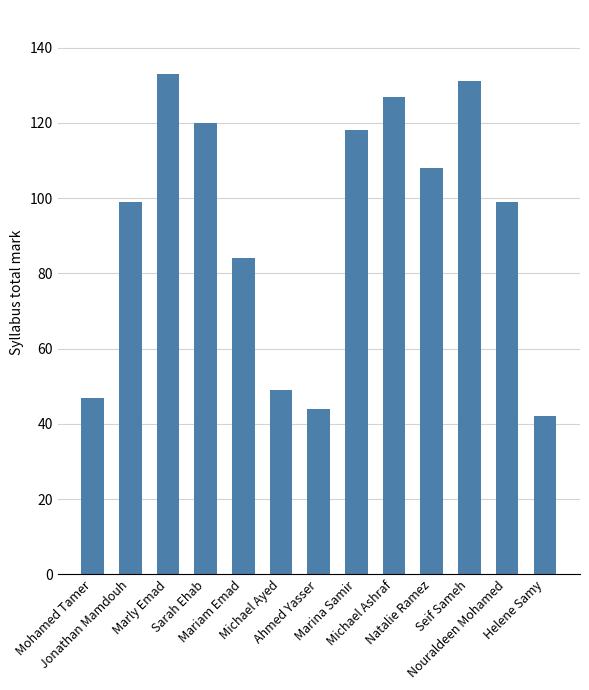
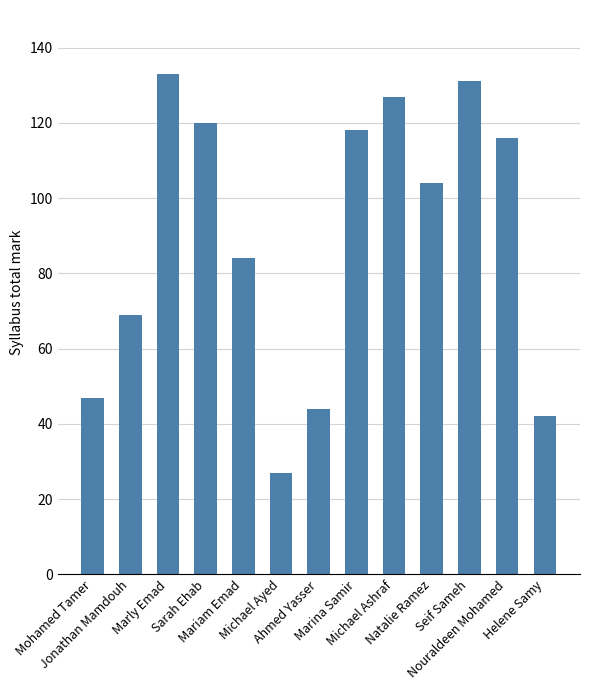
  {
    "Mohamed Tamer": 47,
-   "Jonathan Mamdouh": 99,
+   "Jonathan Mamdouh": 69,
    "Marly Emad": 133,
    "Sarah Ehab": 120,
    "Mariam Emad": 84,
-   "Michael Ayed": 49,
+   "Michael Ayed": 27,
    "Ahmed Yasser": 44,
    "Marina Samir": 118,
    "Michael Ashraf": 127,
-   "Natalie Ramez": 108,
+   "Natalie Ramez": 104,
    "Seif Sameh": 131,
-   "Nouraldeen Mohamed": 99,
+   "Nouraldeen Mohamed": 116,
    "Helene Samy": 42
  }
